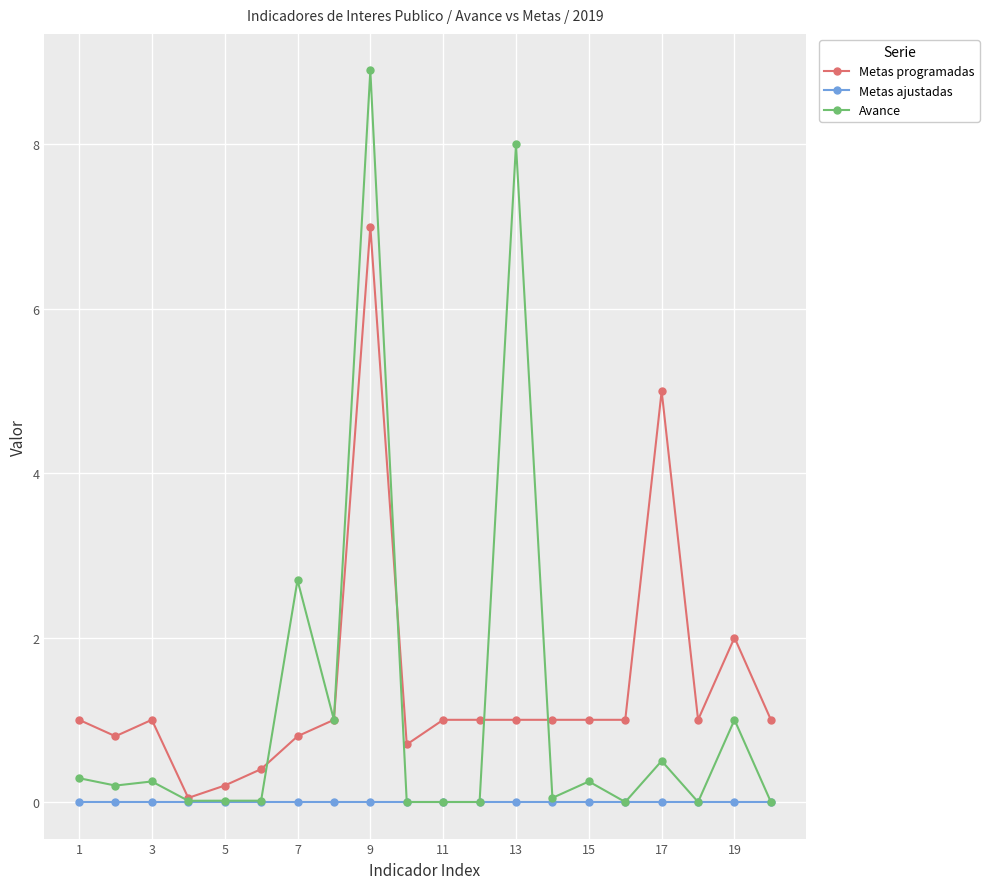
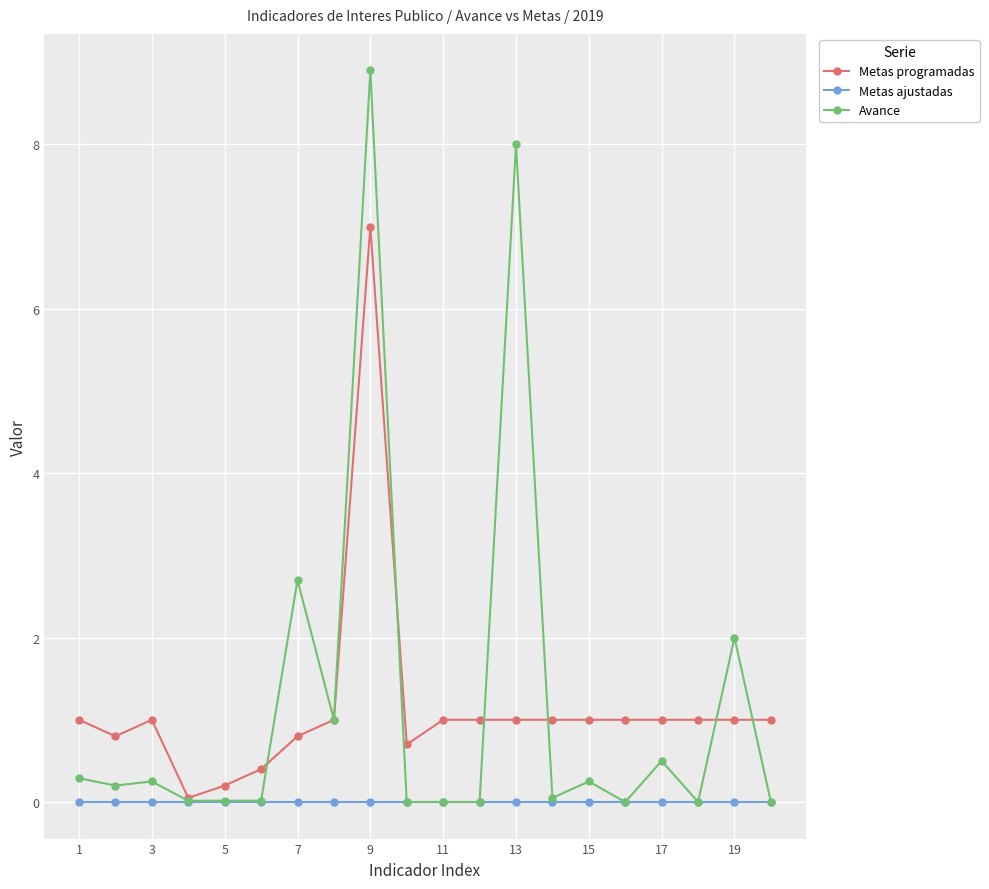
  {
    "Metas programadas": {
      "1": 1,
      "3": 1,
      "5": 0.2,
      "7": 0.8,
      "9": 7,
      "11": 1,
      "13": 1,
      "15": 1,
-     "17": 5,
-     "19": 2
+     "17": 1,
+     "19": 1
    },
    "Metas ajustadas": {
      "1": 0,
      "3": 0,
      "7": 0,
      "9": 0,
      "13": 0,
      "15": 0,
      "17": 0,
      "19": 0
    },
    "Avance": {
      "1": 0.3,
      "3": 0.3,
      "7": 2.7,
      "9": 8.9,
      "13": 8,
      "15": 0.3,
      "17": 0.5,
-     "19": 1
+     "19": 2
    }
  }
